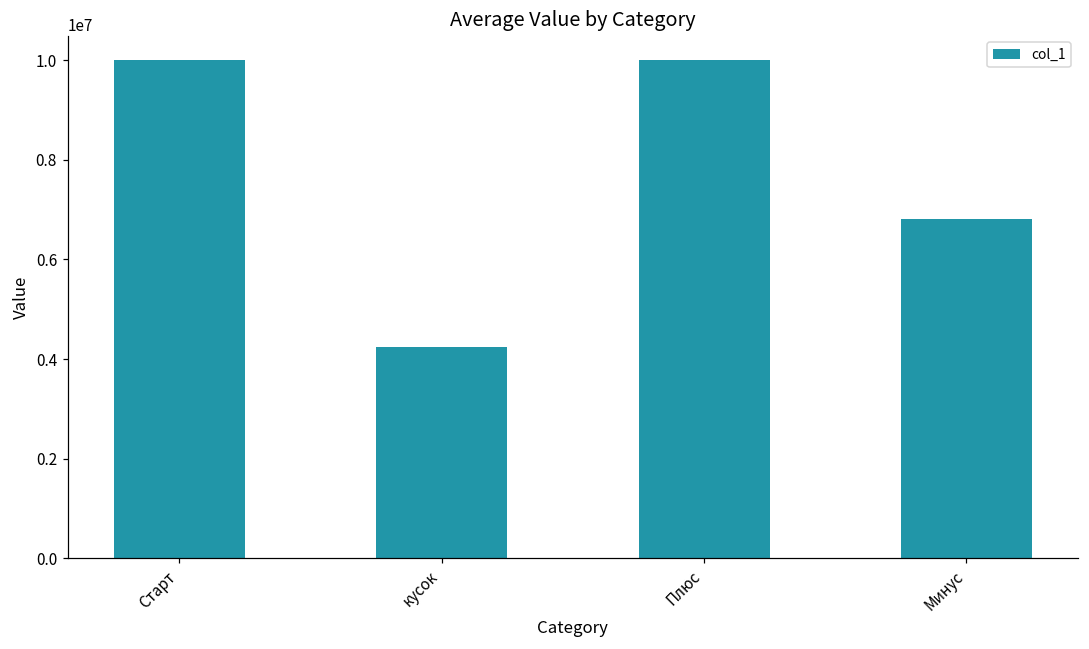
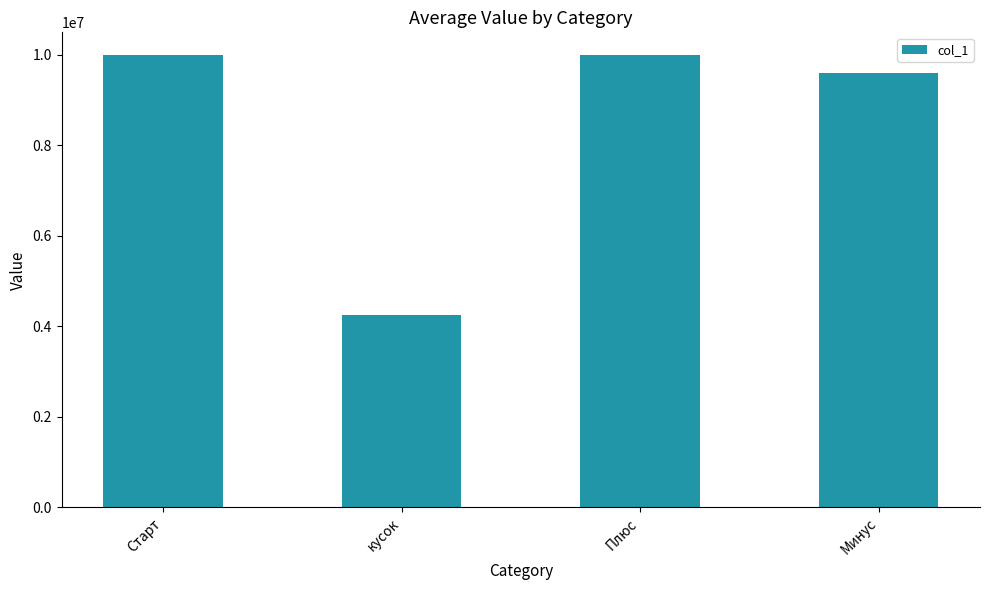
  {
    "Старт": 10000000,
    "кусок": 4200000,
    "Плюс": 10000000,
-   "Минус": 6800000
+   "Минус": 9600000
  }
